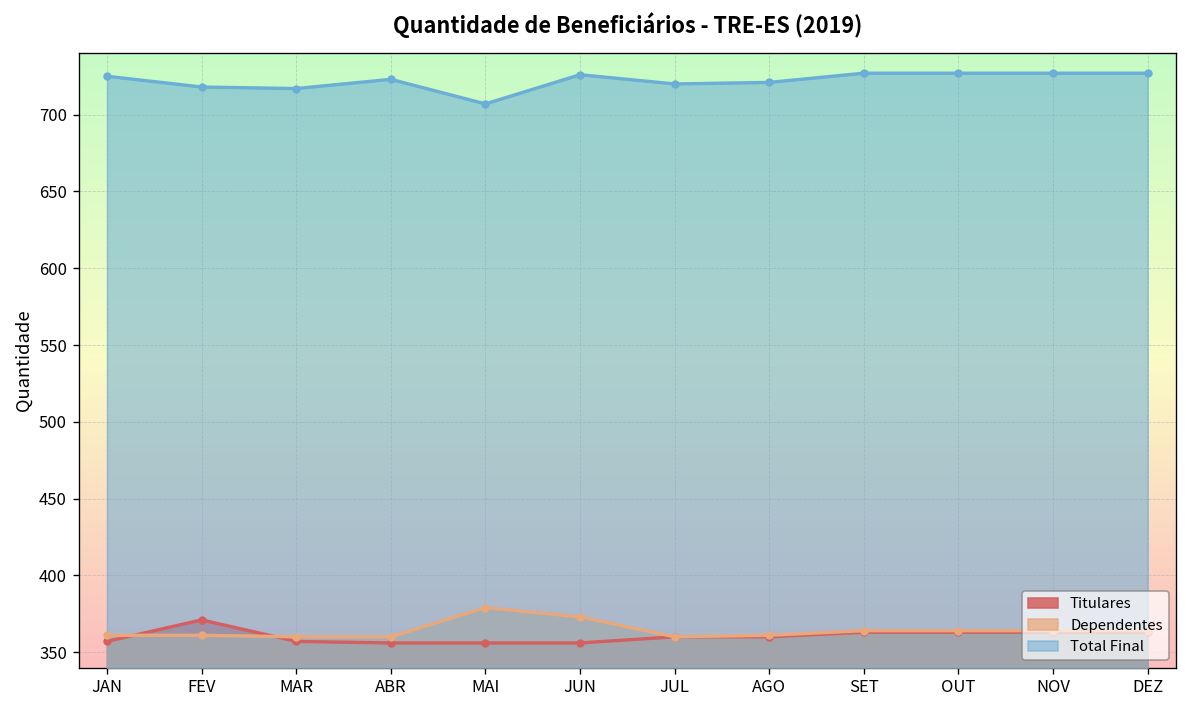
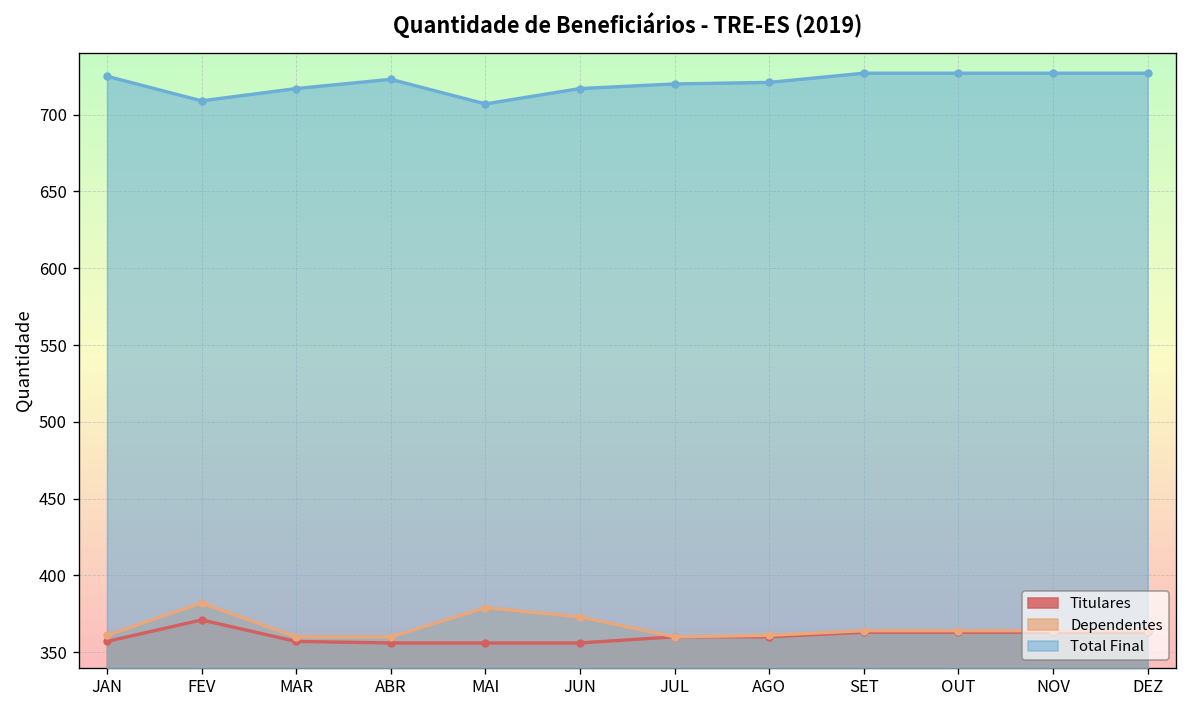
  {
    "Titulares": {
      "JAN": 357,
      "FEV": 371,
      "MAR": 357,
      "ABR": 356,
      "MAI": 356,
      "JUN": 356
    },
    "Dependentes": {
      "JAN": 361,
-     "FEV": 361,
+     "FEV": 382,
      "MAR": 360,
      "ABR": 360,
      "MAI": 379,
      "JUN": 373
    },
    "Total Final": {
      "JAN": 725,
-     "FEV": 718,
+     "FEV": 709,
      "MAR": 717,
      "ABR": 723,
      "MAI": 707,
-     "JUN": 726,
+     "JUN": 717,
      "JUL": 720,
      "AGO": 721,
      "SET": 727,
      "OUT": 727,
      "NOV": 727,
      "DEZ": 727
    }
  }
